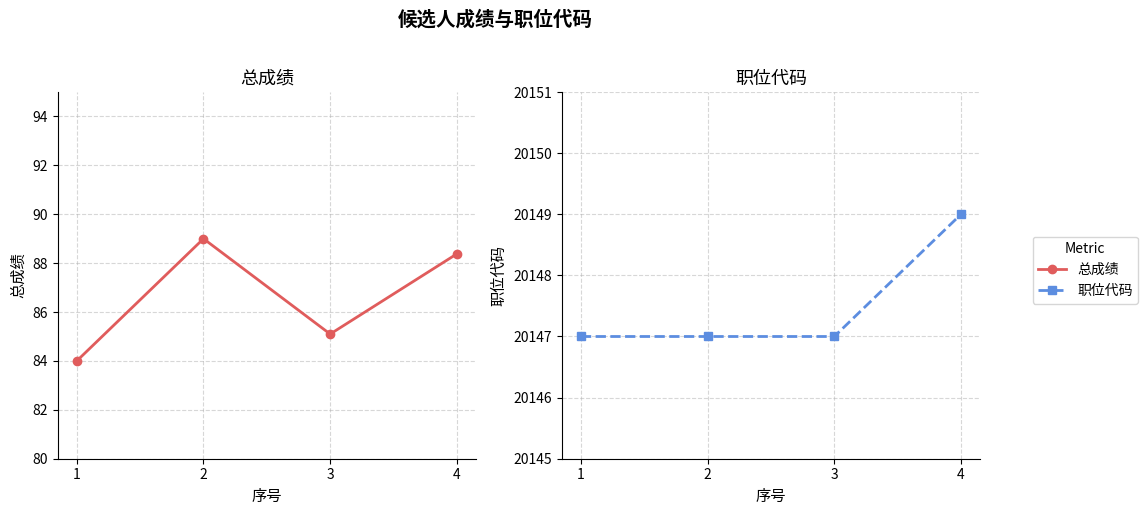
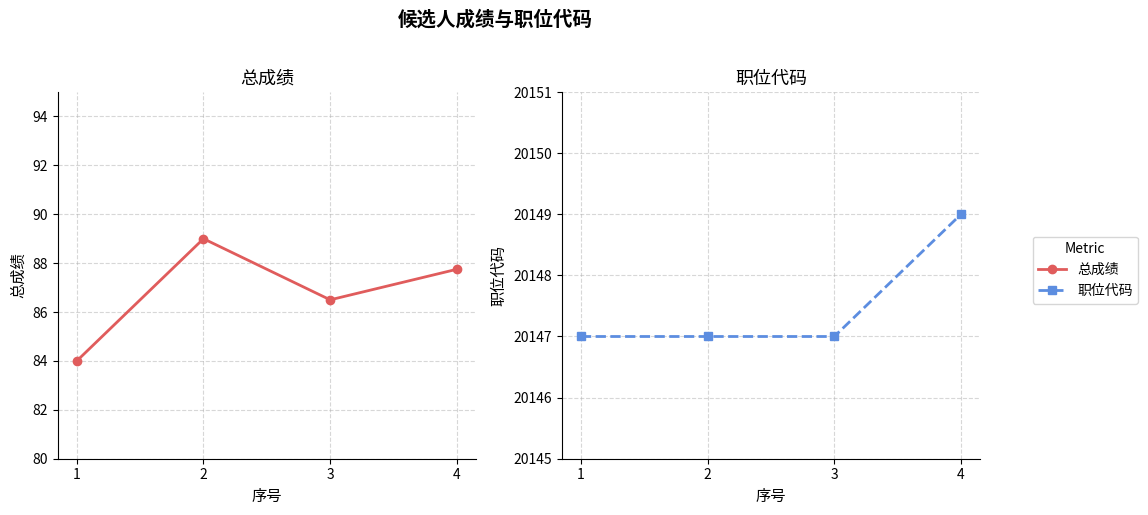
  {
    "总成绩": {
      "1": 84.0,
      "2": 89.0,
-     "3": 85.1,
-     "4": 88.4
+     "3": 86.5,
+     "4": 87.8
    },
    "职位代码": {
      "1": 20147.0,
      "2": 20147.0,
      "3": 20147.0,
      "4": 20149.0
    }
  }
